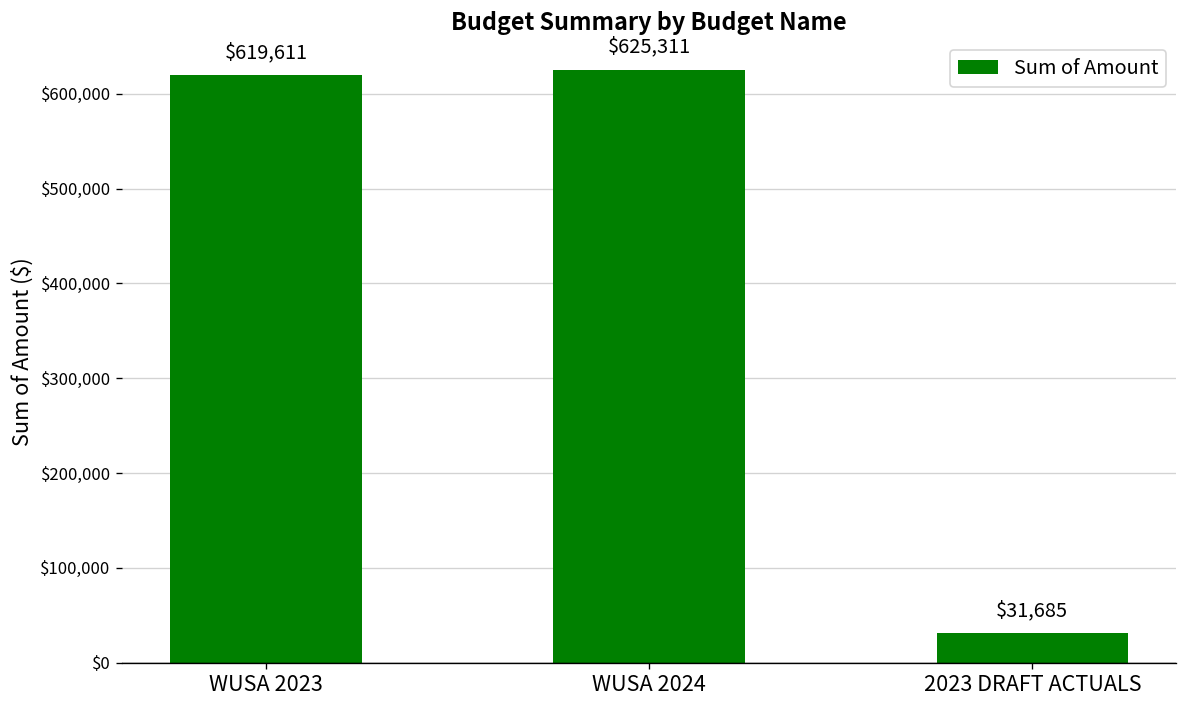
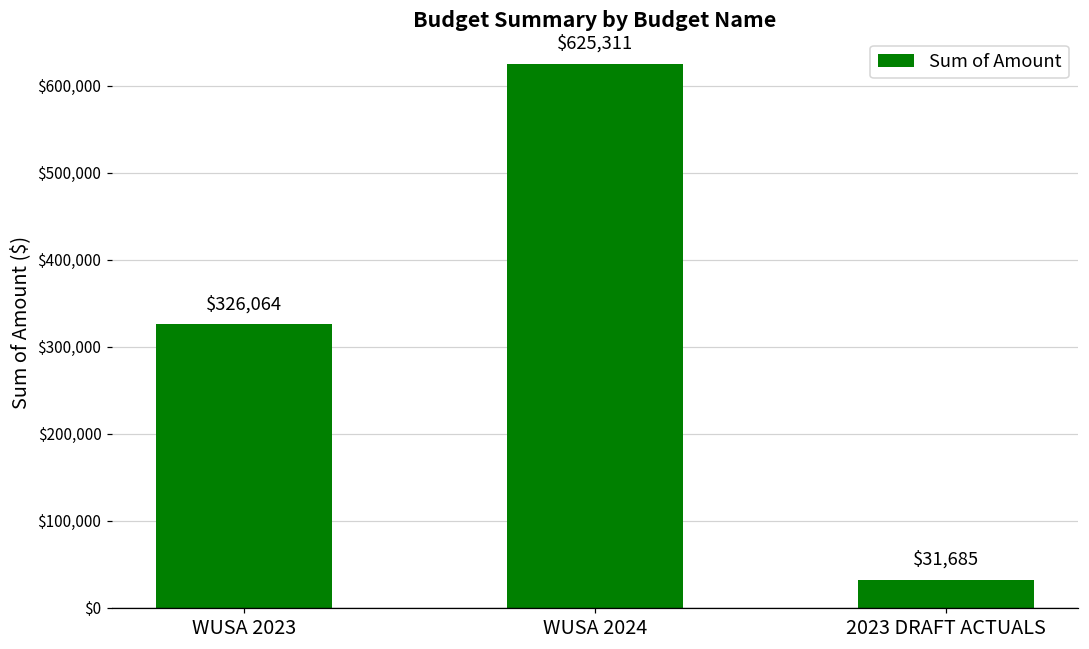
  {
-   "WUSA 2023": "$619,611",
+   "WUSA 2023": "$326,064",
    "WUSA 2024": "$625,311",
    "2023 DRAFT ACTUALS": "$31,685"
  }
